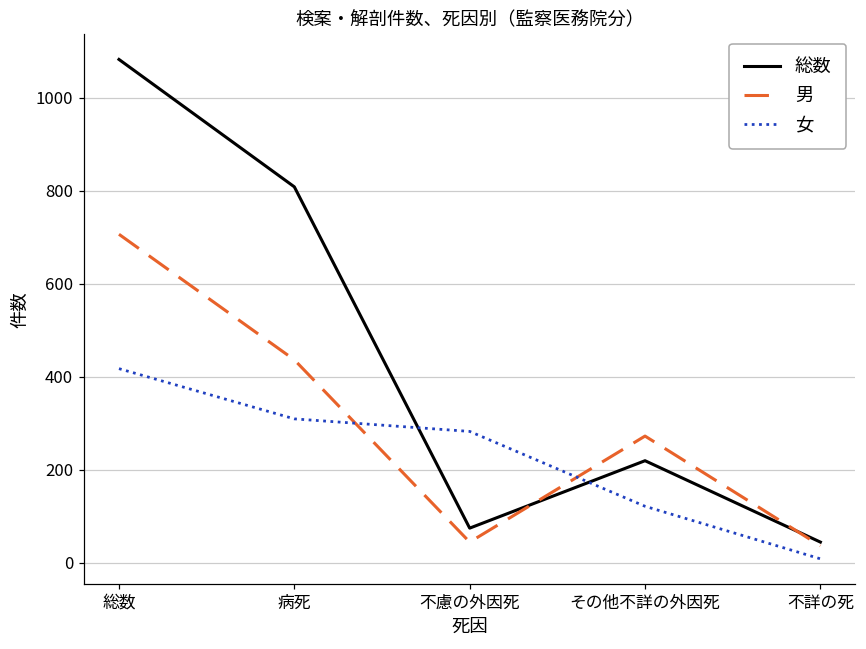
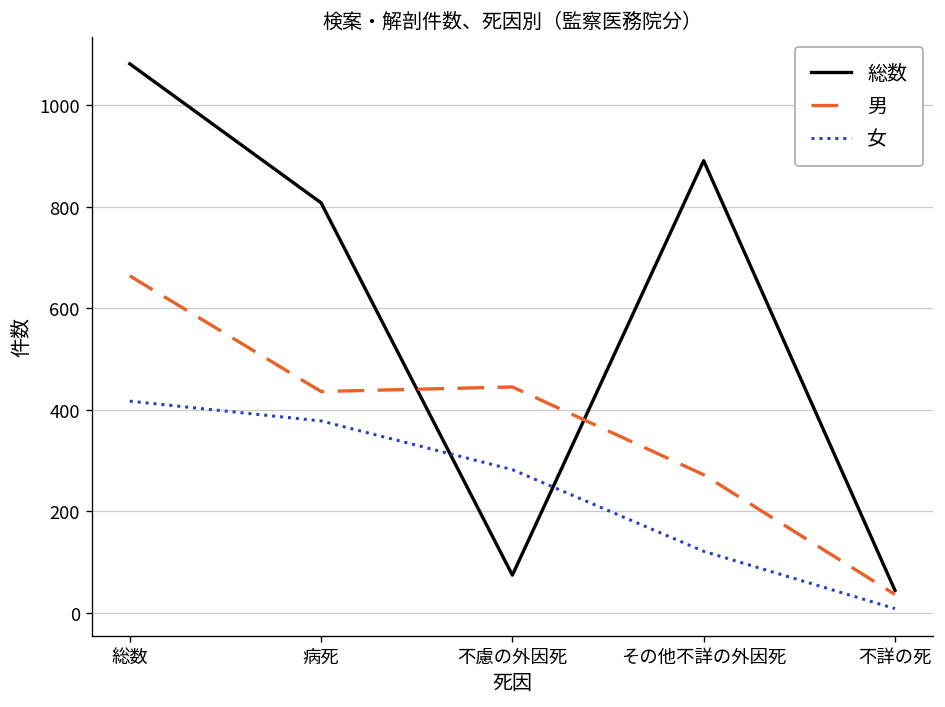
  {
    "総数": {
      "総数": 1080,
      "病死": 810,
      "不慮の外因死": 70,
-     "その他不詳の外因死": 220,
+     "その他不詳の外因死": 890,
      "不詳の死": 40
    },
    "男": {
-     "総数": 710,
+     "総数": 660,
      "病死": 440,
-     "不慮の外因死": 40,
+     "不慮の外因死": 450,
      "その他不詳の外因死": 270,
      "不詳の死": 40
    },
    "女": {
      "総数": 420,
-     "病死": 310,
+     "病死": 380,
      "不慮の外因死": 280,
      "その他不詳の外因死": 120,
      "不詳の死": 10
    }
  }
